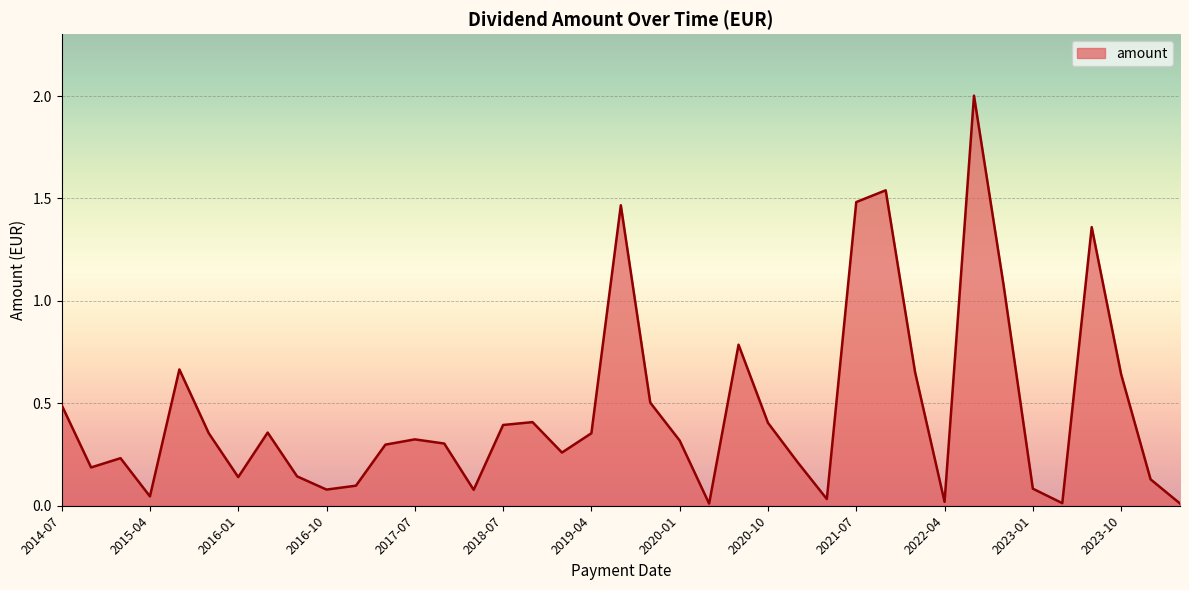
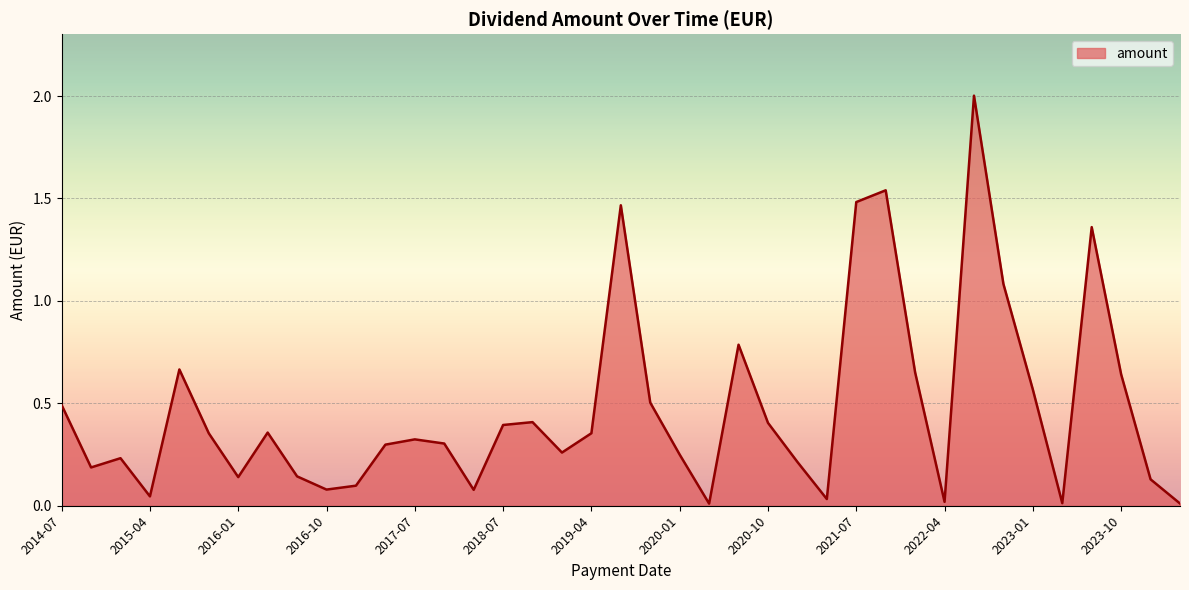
  {
    "2014-07": 0.49,
    "2015-04": 0.05,
    "2016-01": 0.14,
    "2016-10": 0.08,
    "2017-07": 0.32,
    "2018-07": 0.39,
    "2019-04": 0.35,
-   "2020-01": 0.32,
+   "2020-01": 0.25,
    "2020-10": 0.40,
    "2021-07": 1.48,
    "2022-04": 0.02,
-   "2023-01": 0.08,
+   "2023-01": 0.57,
    "2023-10": 0.64
  }
